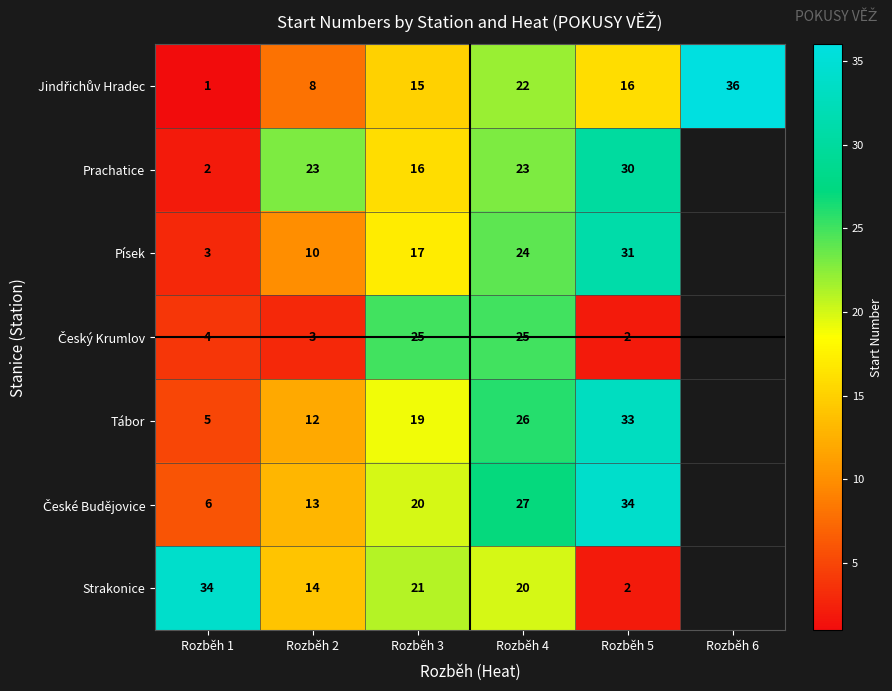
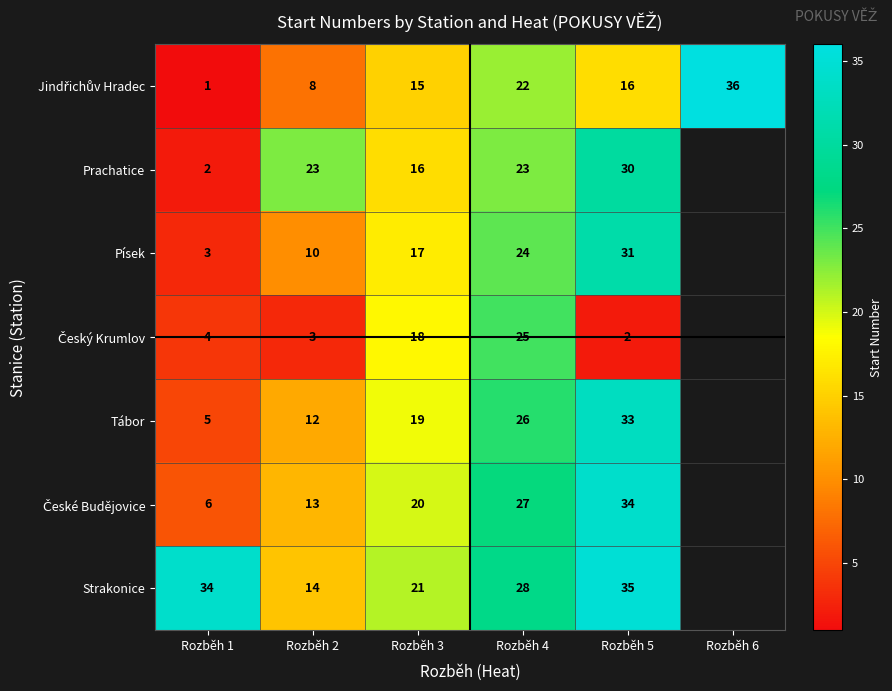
  {
    "Jindřichův Hradec": {
      "Rozběh 1": 1,
      "Rozběh 2": 8,
      "Rozběh 3": 15,
      "Rozběh 4": 22,
      "Rozběh 5": 16,
      "Rozběh 6": 36
    },
    "Prachatice": {
      "Rozběh 1": 2,
      "Rozběh 2": 23,
      "Rozběh 3": 16,
      "Rozběh 4": 23,
      "Rozběh 5": 30
    },
    "Písek": {
      "Rozběh 1": 3,
      "Rozběh 2": 10,
      "Rozběh 3": 17,
      "Rozběh 4": 24,
      "Rozběh 5": 31
    },
    "Český Krumlov": {
      "Rozběh 1": 4,
      "Rozběh 2": 3,
-     "Rozběh 3": 25,
+     "Rozběh 3": 18,
      "Rozběh 4": 25,
      "Rozběh 5": 2
    },
    "Tábor": {
      "Rozběh 1": 5,
      "Rozběh 2": 12,
      "Rozběh 3": 19,
      "Rozběh 4": 26,
      "Rozběh 5": 33
    },
    "České Budějovice": {
      "Rozběh 1": 6,
      "Rozběh 2": 13,
      "Rozběh 3": 20,
      "Rozběh 4": 27,
      "Rozběh 5": 34
    },
    "Strakonice": {
      "Rozběh 1": 34,
      "Rozběh 2": 14,
      "Rozběh 3": 21,
-     "Rozběh 4": 20,
-     "Rozběh 5": 2
+     "Rozběh 4": 28,
+     "Rozběh 5": 35
    }
  }
